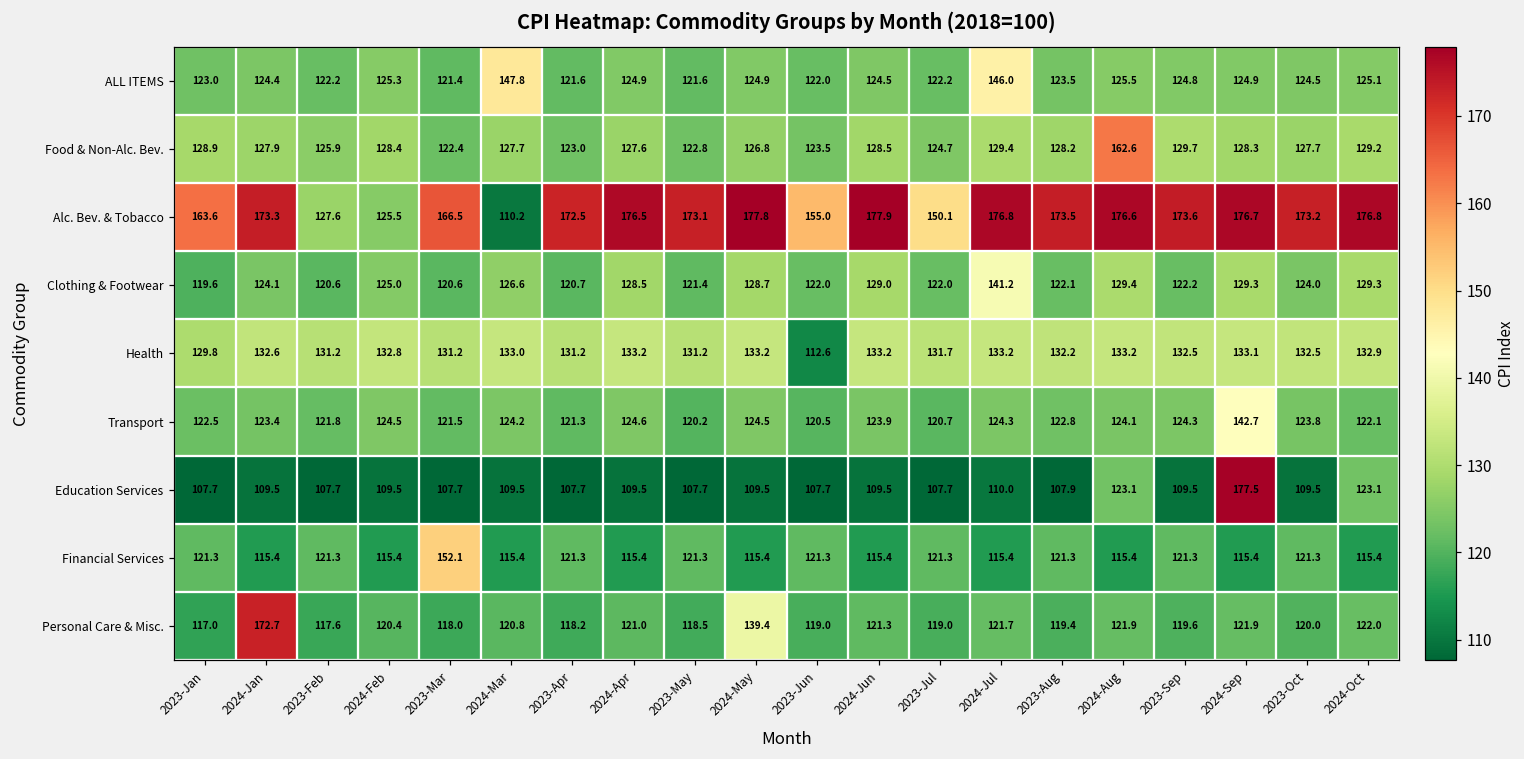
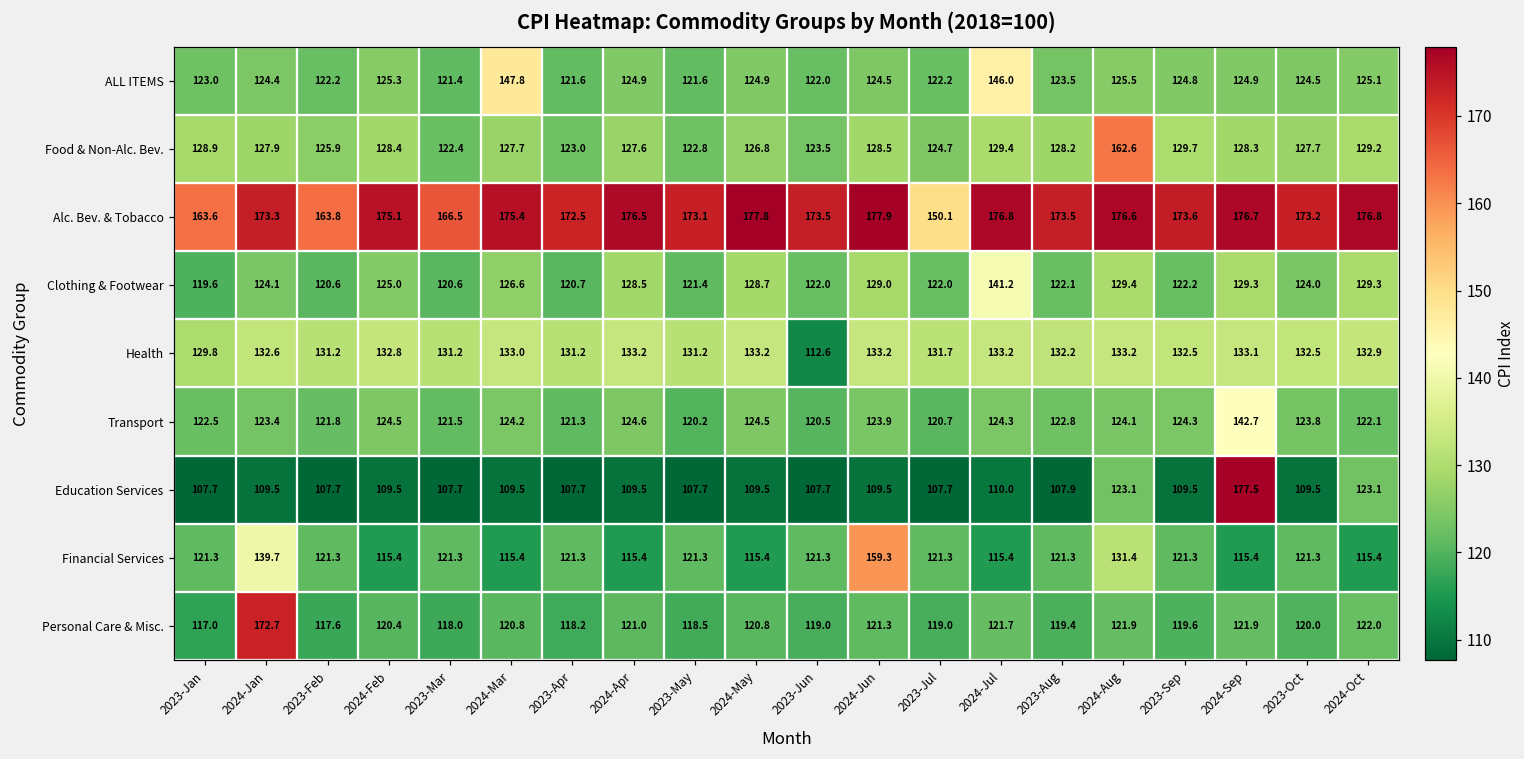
  {
    "ALL ITEMS": {
      "2023-Jan": 123.0,
      "2024-Jan": 124.4,
      "2023-Feb": 122.2,
      "2024-Feb": 125.3,
      "2023-Mar": 121.4,
      "2024-Mar": 147.8,
      "2023-Apr": 121.6,
      "2024-Apr": 124.9,
      "2023-May": 121.6,
      "2024-May": 124.9,
      "2023-Jun": 122.0,
      "2024-Jun": 124.5,
      "2023-Jul": 122.2,
      "2024-Jul": 146.0,
      "2023-Aug": 123.5,
      "2024-Aug": 125.5,
      "2023-Sep": 124.8,
      "2024-Sep": 124.9,
      "2023-Oct": 124.5,
      "2024-Oct": 125.1
    },
    "Food & Non-Alc. Bev.": {
      "2023-Jan": 128.9,
      "2024-Jan": 127.9,
      "2023-Feb": 125.9,
      "2024-Feb": 128.4,
      "2023-Mar": 122.4,
      "2024-Mar": 127.7,
      "2023-Apr": 123.0,
      "2024-Apr": 127.6,
      "2023-May": 122.8,
      "2024-May": 126.8,
      "2023-Jun": 123.5,
      "2024-Jun": 128.5,
      "2023-Jul": 124.7,
      "2024-Jul": 129.4,
      "2023-Aug": 128.2,
      "2024-Aug": 162.6,
      "2023-Sep": 129.7,
      "2024-Sep": 128.3,
      "2023-Oct": 127.7,
      "2024-Oct": 129.2
    },
    "Alc. Bev. & Tobacco": {
      "2023-Jan": 163.6,
      "2024-Jan": 173.3,
-     "2023-Feb": 127.6,
-     "2024-Feb": 125.5,
+     "2023-Feb": 163.8,
+     "2024-Feb": 175.1,
      "2023-Mar": 166.5,
-     "2024-Mar": 110.2,
+     "2024-Mar": 175.4,
      "2023-Apr": 172.5,
      "2024-Apr": 176.5,
      "2023-May": 173.1,
      "2024-May": 177.8,
-     "2023-Jun": 155.0,
+     "2023-Jun": 173.5,
      "2024-Jun": 177.9,
      "2023-Jul": 150.1,
      "2024-Jul": 176.8,
      "2023-Aug": 173.5,
      "2024-Aug": 176.6,
      "2023-Sep": 173.6,
      "2024-Sep": 176.7,
      "2023-Oct": 173.2,
      "2024-Oct": 176.8
    },
    "Clothing & Footwear": {
      "2023-Jan": 119.6,
      "2024-Jan": 124.1,
      "2023-Feb": 120.6,
      "2024-Feb": 125.0,
      "2023-Mar": 120.6,
      "2024-Mar": 126.6,
      "2023-Apr": 120.7,
      "2024-Apr": 128.5,
      "2023-May": 121.4,
      "2024-May": 128.7,
      "2023-Jun": 122.0,
      "2024-Jun": 129.0,
      "2023-Jul": 122.0,
      "2024-Jul": 141.2,
      "2023-Aug": 122.1,
      "2024-Aug": 129.4,
      "2023-Sep": 122.2,
      "2024-Sep": 129.3,
      "2023-Oct": 124.0,
      "2024-Oct": 129.3
    },
    "Health": {
      "2023-Jan": 129.8,
      "2024-Jan": 132.6,
      "2023-Feb": 131.2,
      "2024-Feb": 132.8,
      "2023-Mar": 131.2,
      "2024-Mar": 133.0,
      "2023-Apr": 131.2,
      "2024-Apr": 133.2,
      "2023-May": 131.2,
      "2024-May": 133.2,
      "2023-Jun": 112.6,
      "2024-Jun": 133.2,
      "2023-Jul": 131.7,
      "2024-Jul": 133.2,
      "2023-Aug": 132.2,
      "2024-Aug": 133.2,
      "2023-Sep": 132.5,
      "2024-Sep": 133.1,
      "2023-Oct": 132.5,
      "2024-Oct": 132.9
    },
    "Transport": {
      "2023-Jan": 122.5,
      "2024-Jan": 123.4,
      "2023-Feb": 121.8,
      "2024-Feb": 124.5,
      "2023-Mar": 121.5,
      "2024-Mar": 124.2,
      "2023-Apr": 121.3,
      "2024-Apr": 124.6,
      "2023-May": 120.2,
      "2024-May": 124.5,
      "2023-Jun": 120.5,
      "2024-Jun": 123.9,
      "2023-Jul": 120.7,
      "2024-Jul": 124.3,
      "2023-Aug": 122.8,
      "2024-Aug": 124.1,
      "2023-Sep": 124.3,
      "2024-Sep": 142.7,
      "2023-Oct": 123.8,
      "2024-Oct": 122.1
    },
    "Education Services": {
      "2023-Jan": 107.7,
      "2024-Jan": 109.5,
      "2023-Feb": 107.7,
      "2024-Feb": 109.5,
      "2023-Mar": 107.7,
      "2024-Mar": 109.5,
      "2023-Apr": 107.7,
      "2024-Apr": 109.5,
      "2023-May": 107.7,
      "2024-May": 109.5,
      "2023-Jun": 107.7,
      "2024-Jun": 109.5,
      "2023-Jul": 107.7,
      "2024-Jul": 110.0,
      "2023-Aug": 107.9,
      "2024-Aug": 123.1,
      "2023-Sep": 109.5,
      "2024-Sep": 177.5,
      "2023-Oct": 109.5,
      "2024-Oct": 123.1
    },
    "Financial Services": {
      "2023-Jan": 121.3,
-     "2024-Jan": 115.4,
+     "2024-Jan": 139.7,
      "2023-Feb": 121.3,
      "2024-Feb": 115.4,
-     "2023-Mar": 152.1,
+     "2023-Mar": 121.3,
      "2024-Mar": 115.4,
      "2023-Apr": 121.3,
      "2024-Apr": 115.4,
      "2023-May": 121.3,
      "2024-May": 115.4,
      "2023-Jun": 121.3,
-     "2024-Jun": 115.4,
+     "2024-Jun": 159.3,
      "2023-Jul": 121.3,
      "2024-Jul": 115.4,
      "2023-Aug": 121.3,
-     "2024-Aug": 115.4,
+     "2024-Aug": 131.4,
      "2023-Sep": 121.3,
      "2024-Sep": 115.4,
      "2023-Oct": 121.3,
      "2024-Oct": 115.4
    },
    "Personal Care & Misc.": {
      "2023-Jan": 117.0,
      "2024-Jan": 172.7,
      "2023-Feb": 117.6,
      "2024-Feb": 120.4,
      "2023-Mar": 118.0,
      "2024-Mar": 120.8,
      "2023-Apr": 118.2,
      "2024-Apr": 121.0,
      "2023-May": 118.5,
-     "2024-May": 139.4,
+     "2024-May": 120.8,
      "2023-Jun": 119.0,
      "2024-Jun": 121.3,
      "2023-Jul": 119.0,
      "2024-Jul": 121.7,
      "2023-Aug": 119.4,
      "2024-Aug": 121.9,
      "2023-Sep": 119.6,
      "2024-Sep": 121.9,
      "2023-Oct": 120.0,
      "2024-Oct": 122.0
    }
  }
